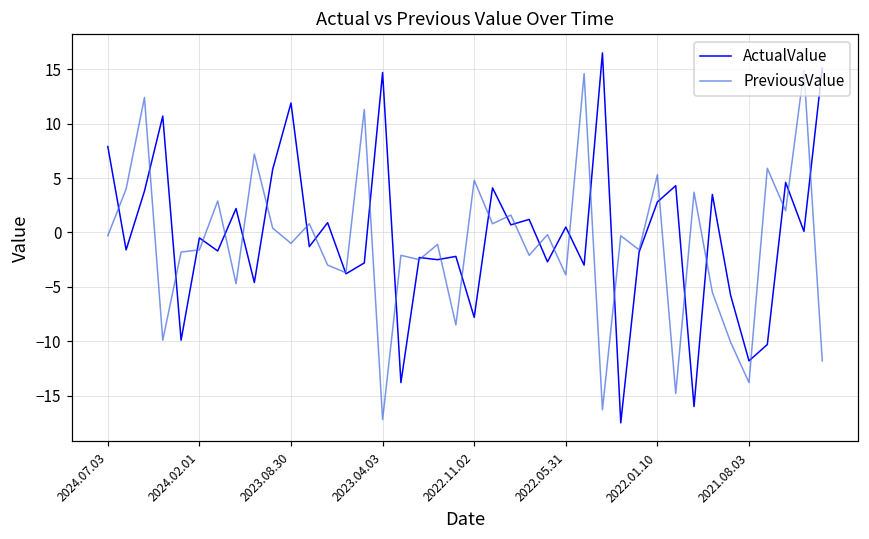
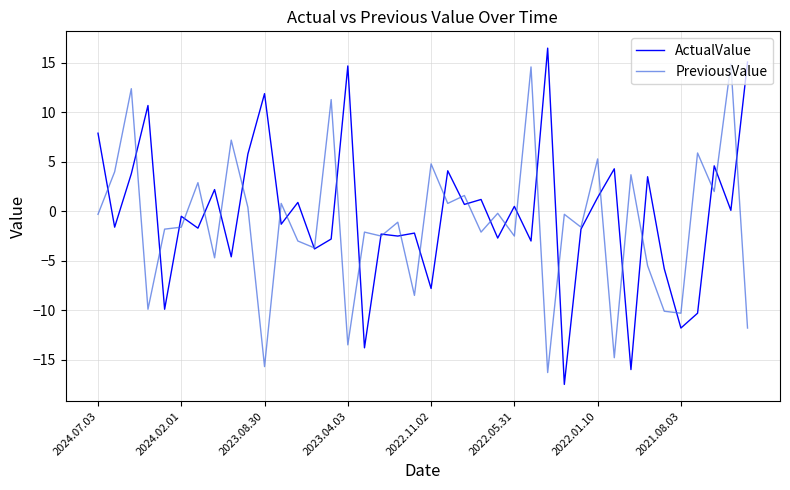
  {
    "ActualValue": {
      "2024.07.03": 8,
      "2024.02.01": -1,
      "2023.08.30": 12,
      "2023.04.03": 15,
      "2022.11.02": -8,
      "2022.05.31": 1,
-     "2022.01.10": 3,
+     "2022.01.10": 1,
      "2021.08.03": -12
    },
    "PreviousValue": {
      "2024.07.03": 0,
      "2024.02.01": -2,
-     "2023.08.30": -1,
-     "2023.04.03": -17,
+     "2023.08.30": -16,
+     "2023.04.03": -14,
      "2022.11.02": 5,
-     "2022.05.31": -4,
+     "2022.05.31": -3,
      "2022.01.10": 5,
-     "2021.08.03": -14
+     "2021.08.03": -10
    }
  }
